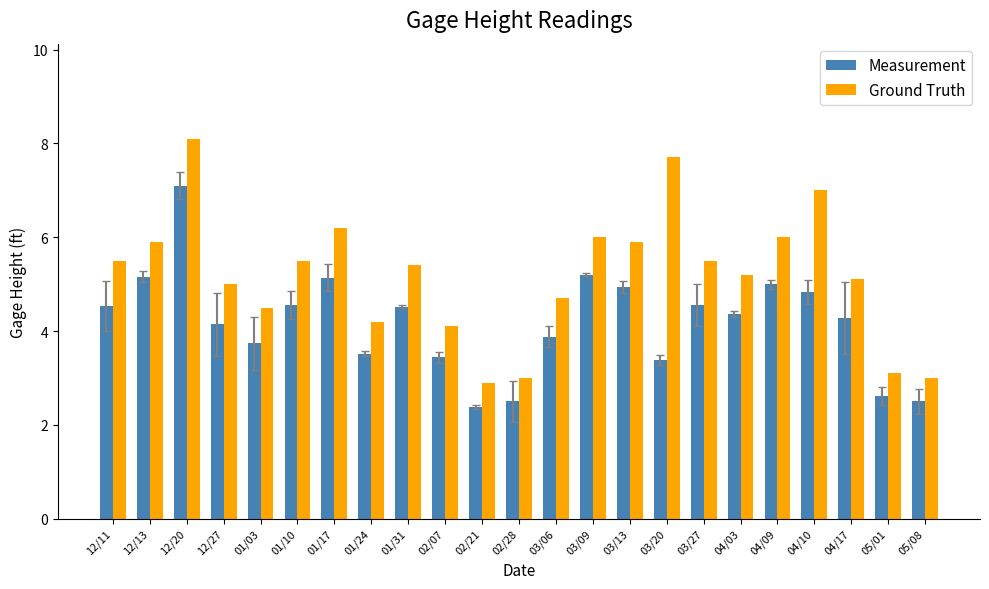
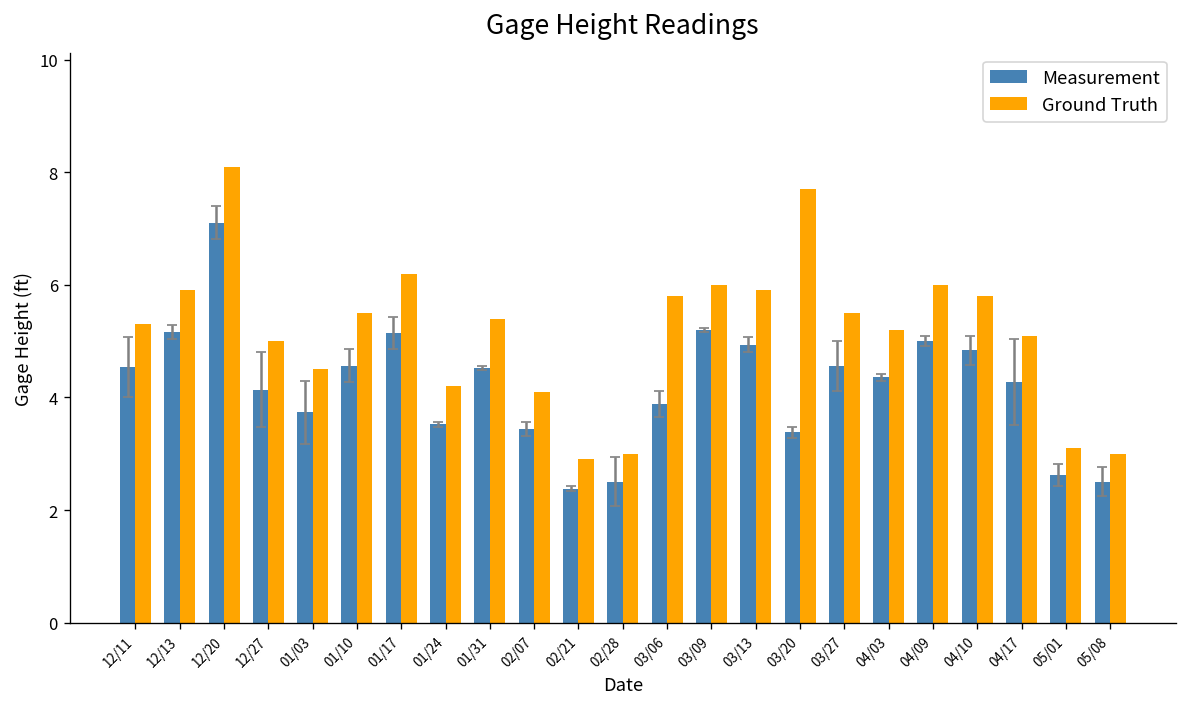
  {
    "Ground Truth": {
-     "12/11": 5.5,
+     "12/11": 5.3,
      "12/13": 5.9,
      "12/20": 8.1,
      "12/27": 5.0,
      "01/03": 4.5,
      "01/10": 5.5,
      "01/17": 6.2,
      "01/24": 4.2,
      "01/31": 5.4,
      "02/07": 4.1,
      "02/21": 2.9,
      "02/28": 3.0,
-     "03/06": 4.7,
+     "03/06": 5.8,
      "03/09": 6.0,
      "03/13": 5.9,
      "03/20": 7.7,
      "03/27": 5.5,
      "04/03": 5.2,
      "04/09": 6.0,
-     "04/10": 7.0,
+     "04/10": 5.8,
      "04/17": 5.1,
      "05/01": 3.1,
      "05/08": 3.0
    }
  }
